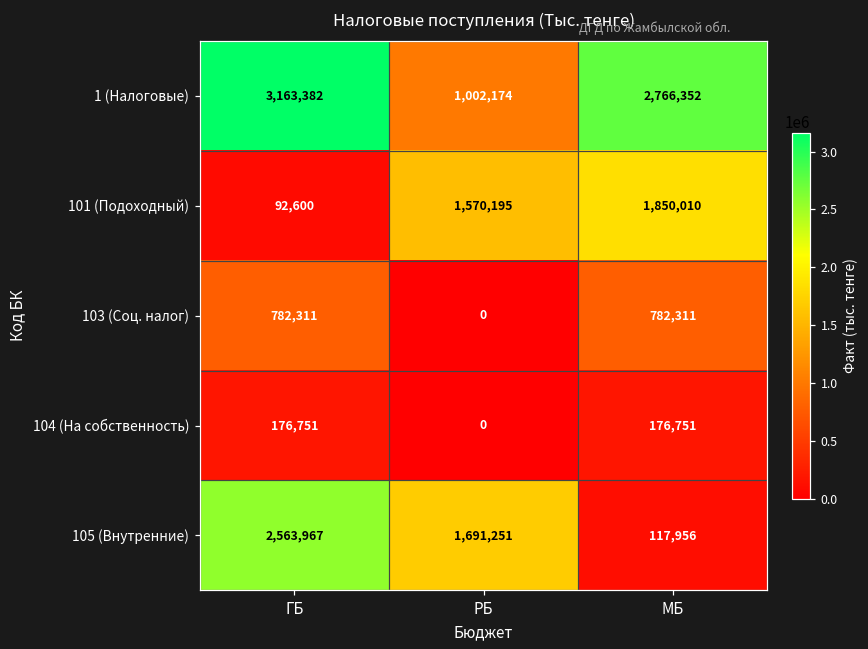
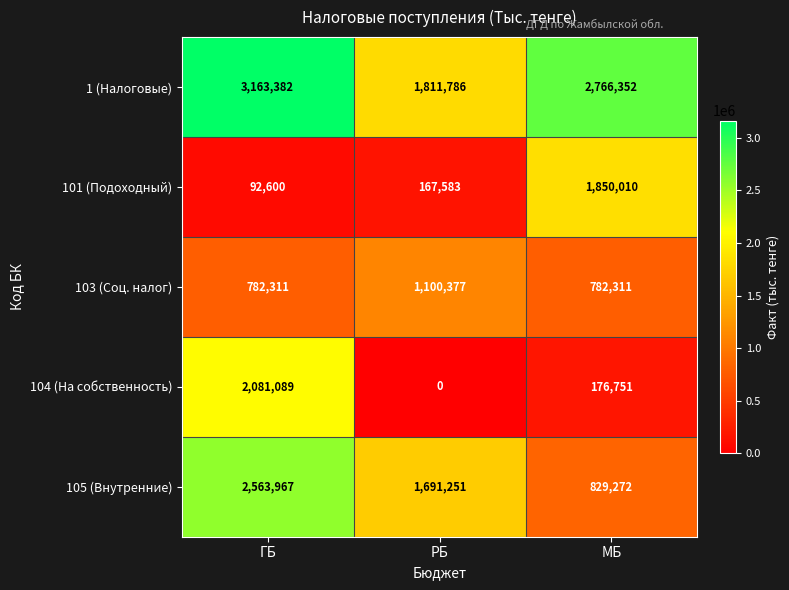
  {
    "1 (Налоговые)": {
      "ГБ": "3,163,382",
-     "РБ": "1,002,174",
+     "РБ": "1,811,786",
      "МБ": "2,766,352"
    },
    "101 (Подоходный)": {
      "ГБ": "92,600",
-     "РБ": "1,570,195",
+     "РБ": "167,583",
      "МБ": "1,850,010"
    },
    "103 (Соц. налог)": {
      "ГБ": "782,311",
-     "РБ": "0",
+     "РБ": "1,100,377",
      "МБ": "782,311"
    },
    "104 (На собственность)": {
-     "ГБ": "176,751",
+     "ГБ": "2,081,089",
      "РБ": "0",
      "МБ": "176,751"
    },
    "105 (Внутренние)": {
      "ГБ": "2,563,967",
      "РБ": "1,691,251",
-     "МБ": "117,956"
+     "МБ": "829,272"
    }
  }
